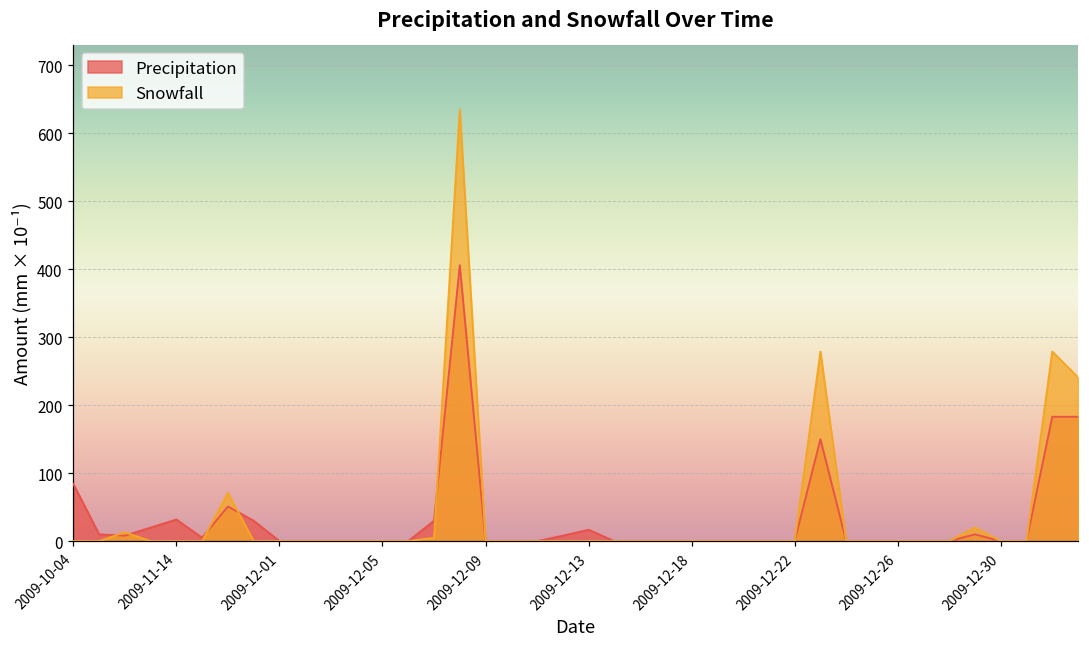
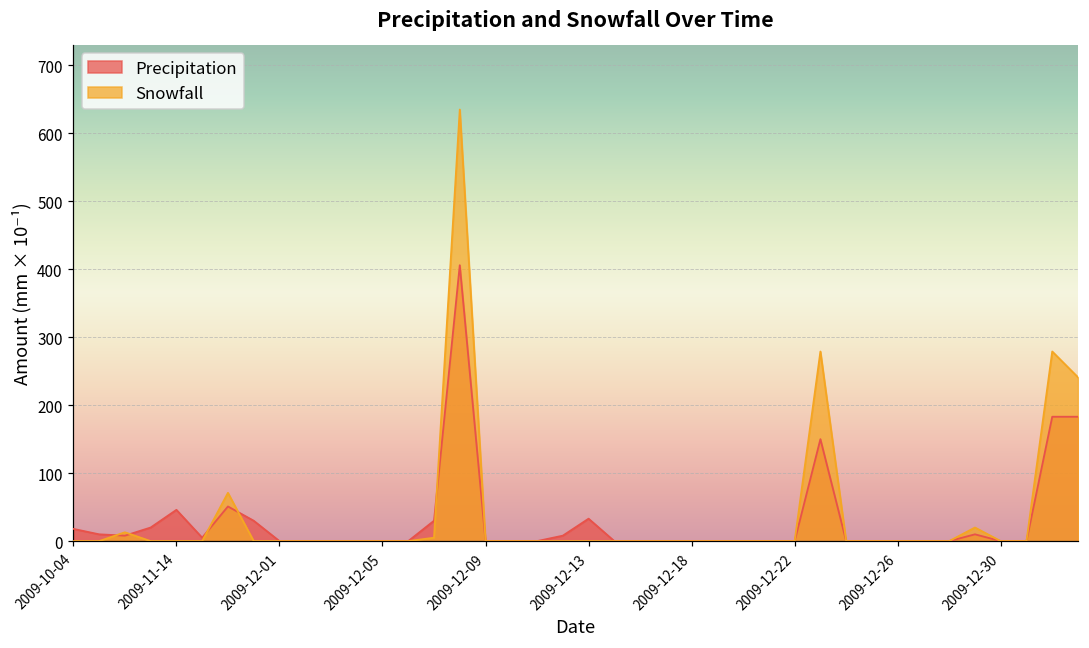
  {
    "Precipitation": {
-     "2009-10-04": 80,
-     "2009-11-14": 30,
-     "2009-12-13": 20
+     "2009-10-04": 20,
+     "2009-11-14": 50,
+     "2009-12-13": 30
    },
    "Snowfall": {
      "2009-10-04": 0,
      "2009-11-14": 0,
      "2009-12-13": 0
    }
  }
